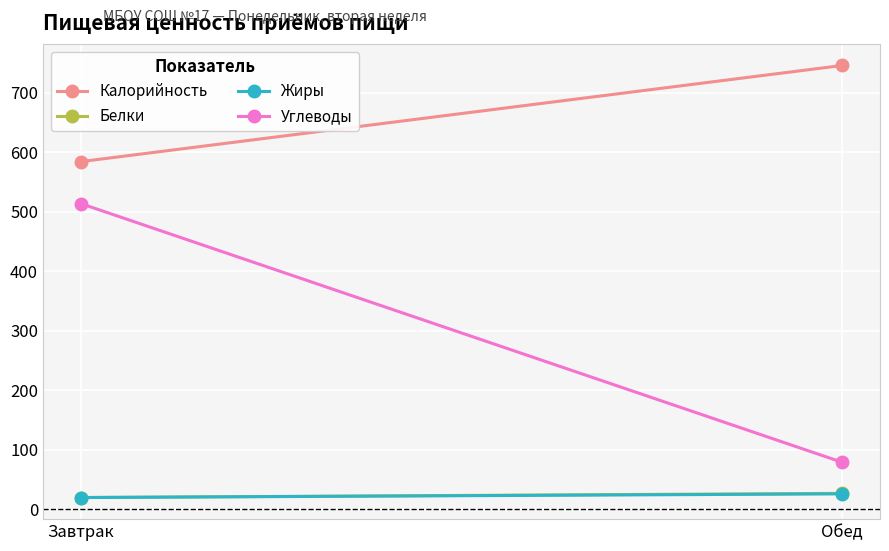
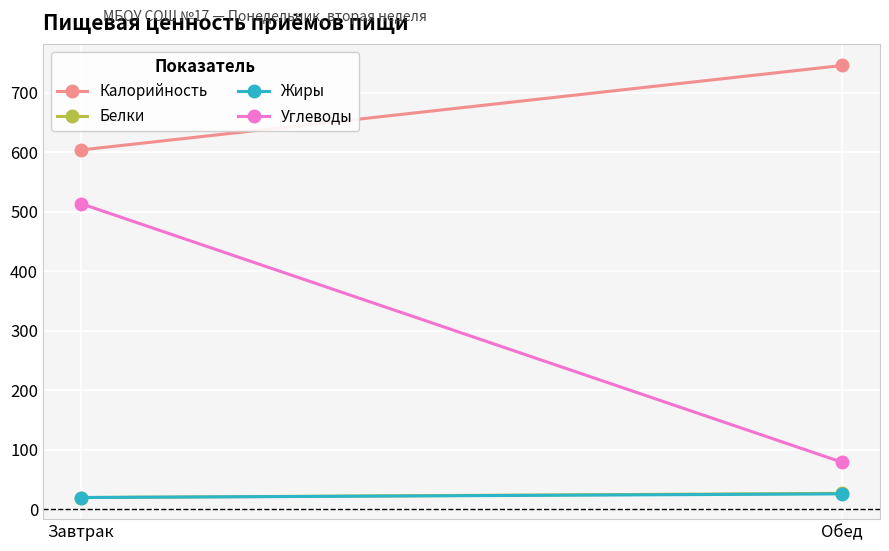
  {
    "Калорийность": {
-     "Завтрак": 580,
+     "Завтрак": 600,
      "Обед": 750
    },
    "Углеводы": {
      "Завтрак": 510,
      "Обед": 80
    }
  }
